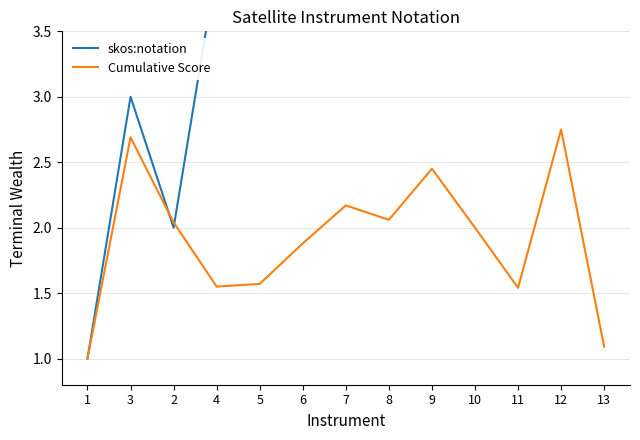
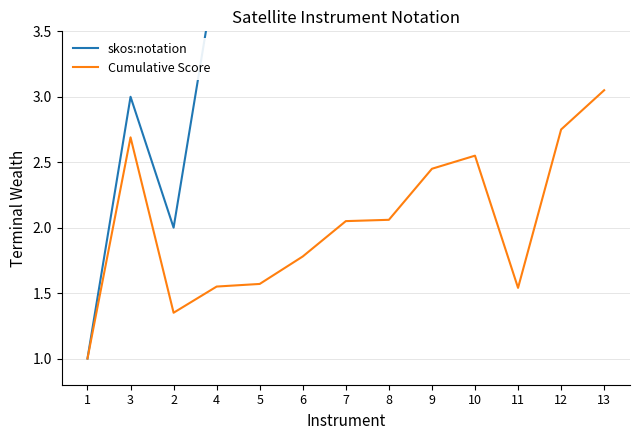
  {
    "skos:notation": {
      "3": 3.00,
      "2": 2.00
    },
    "Cumulative Score": {
      "3": 2.69,
-     "2": 2.04,
+     "2": 1.35,
      "4": 1.55,
      "5": 1.57,
-     "6": 1.88,
-     "7": 2.17,
+     "6": 1.78,
+     "7": 2.05,
      "8": 2.06,
      "9": 2.45,
-     "10": 2.00,
+     "10": 2.55,
      "11": 1.54,
      "12": 2.75,
-     "13": 1.09
+     "13": 3.05
    }
  }
